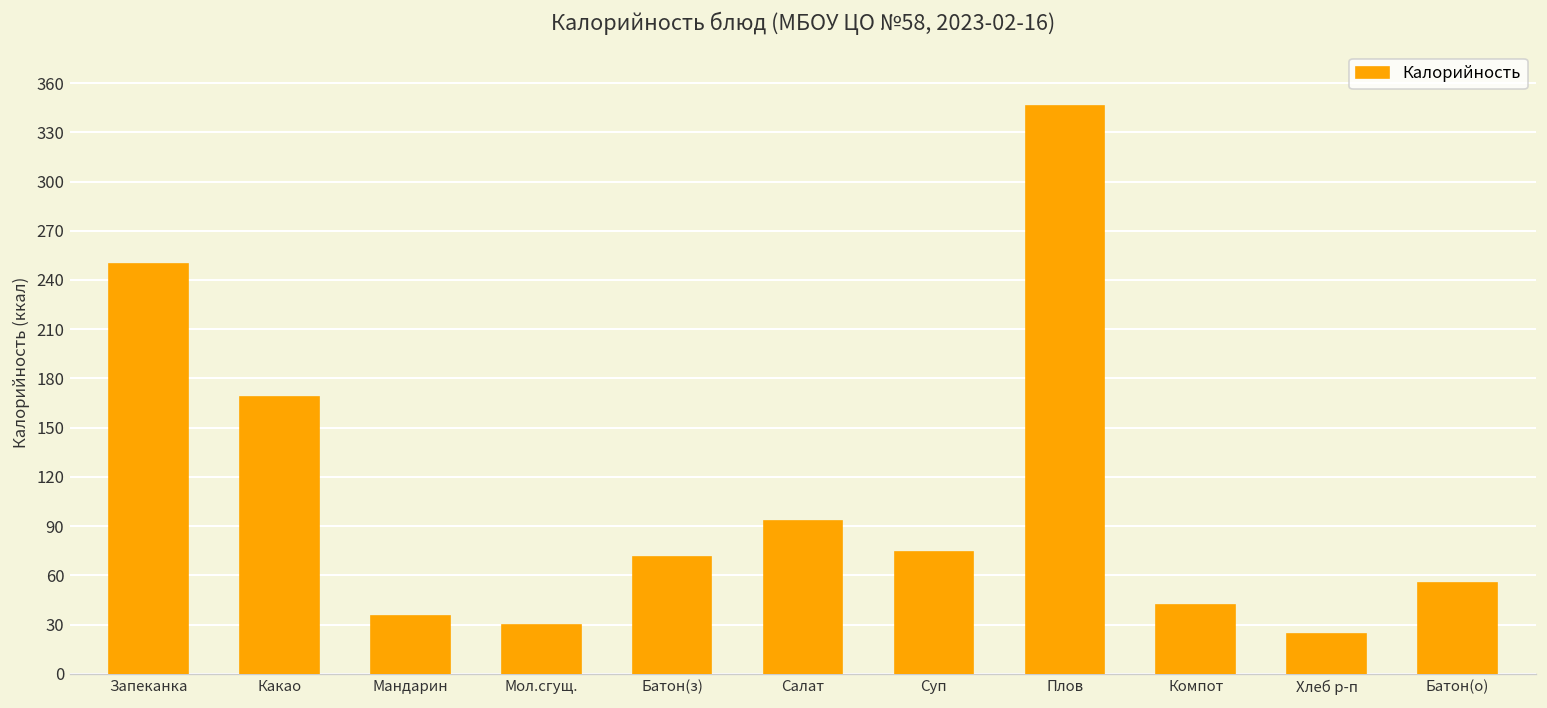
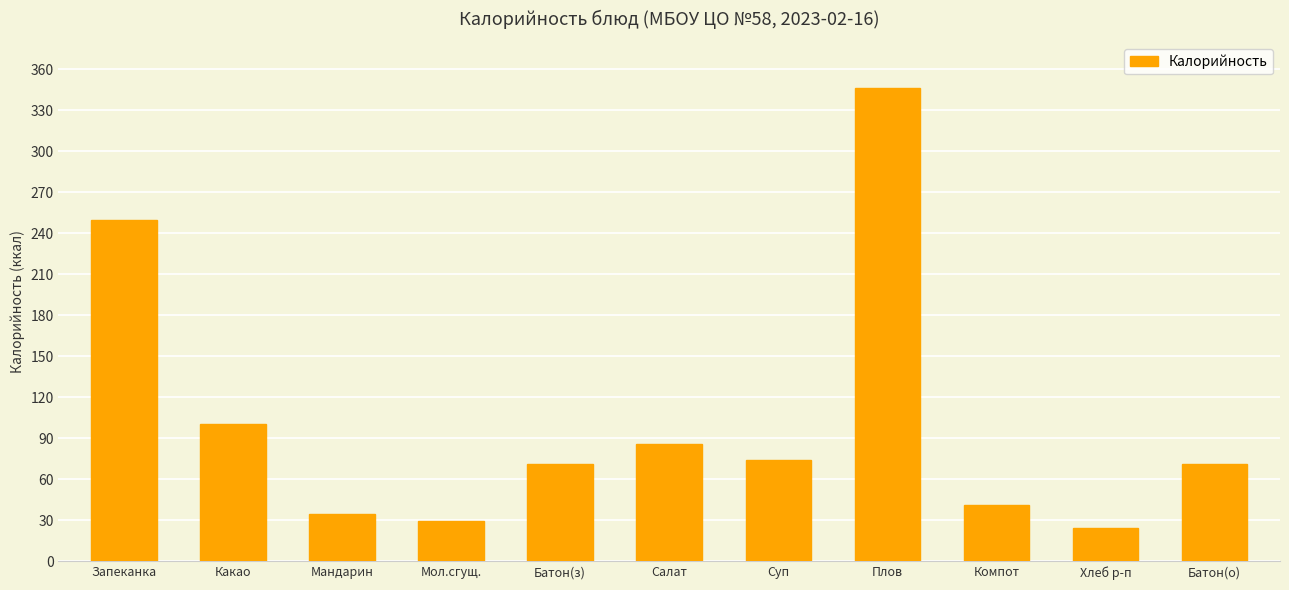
  {
    "Запеканка": 250,
-   "Какао": 169,
+   "Какао": 100,
    "Мандарин": 35,
    "Мол.сгущ.": 30,
    "Батон(з)": 71,
-   "Салат": 93,
+   "Салат": 86,
    "Суп": 74,
    "Плов": 346,
    "Компот": 42,
    "Хлеб р-п": 25,
-   "Батон(о)": 55
+   "Батон(о)": 71
  }
